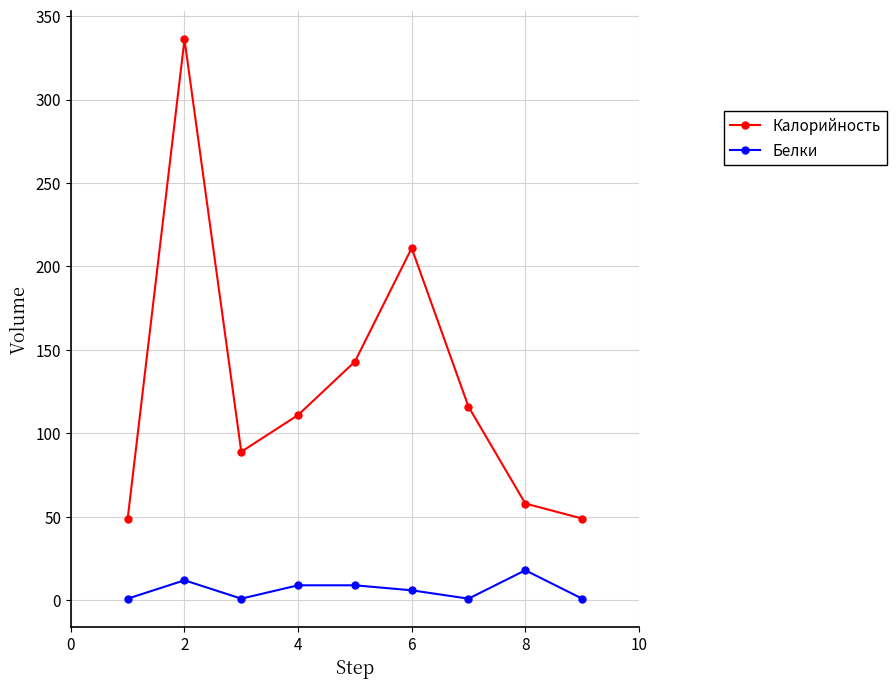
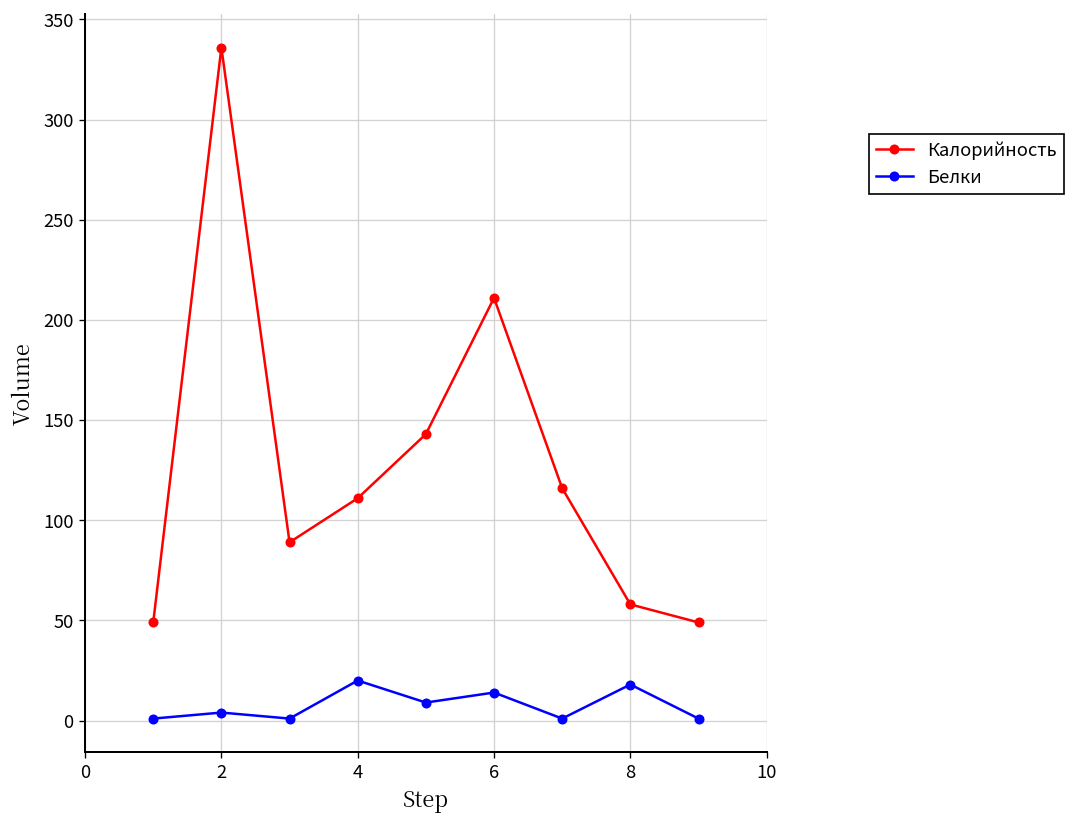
  {
    "Калорийность": {
      "2": 336,
      "4": 111,
      "6": 211,
      "8": 58
    },
    "Белки": {
-     "2": 12,
-     "4": 9,
-     "6": 6,
+     "2": 4,
+     "4": 20,
+     "6": 14,
      "8": 18
    }
  }
